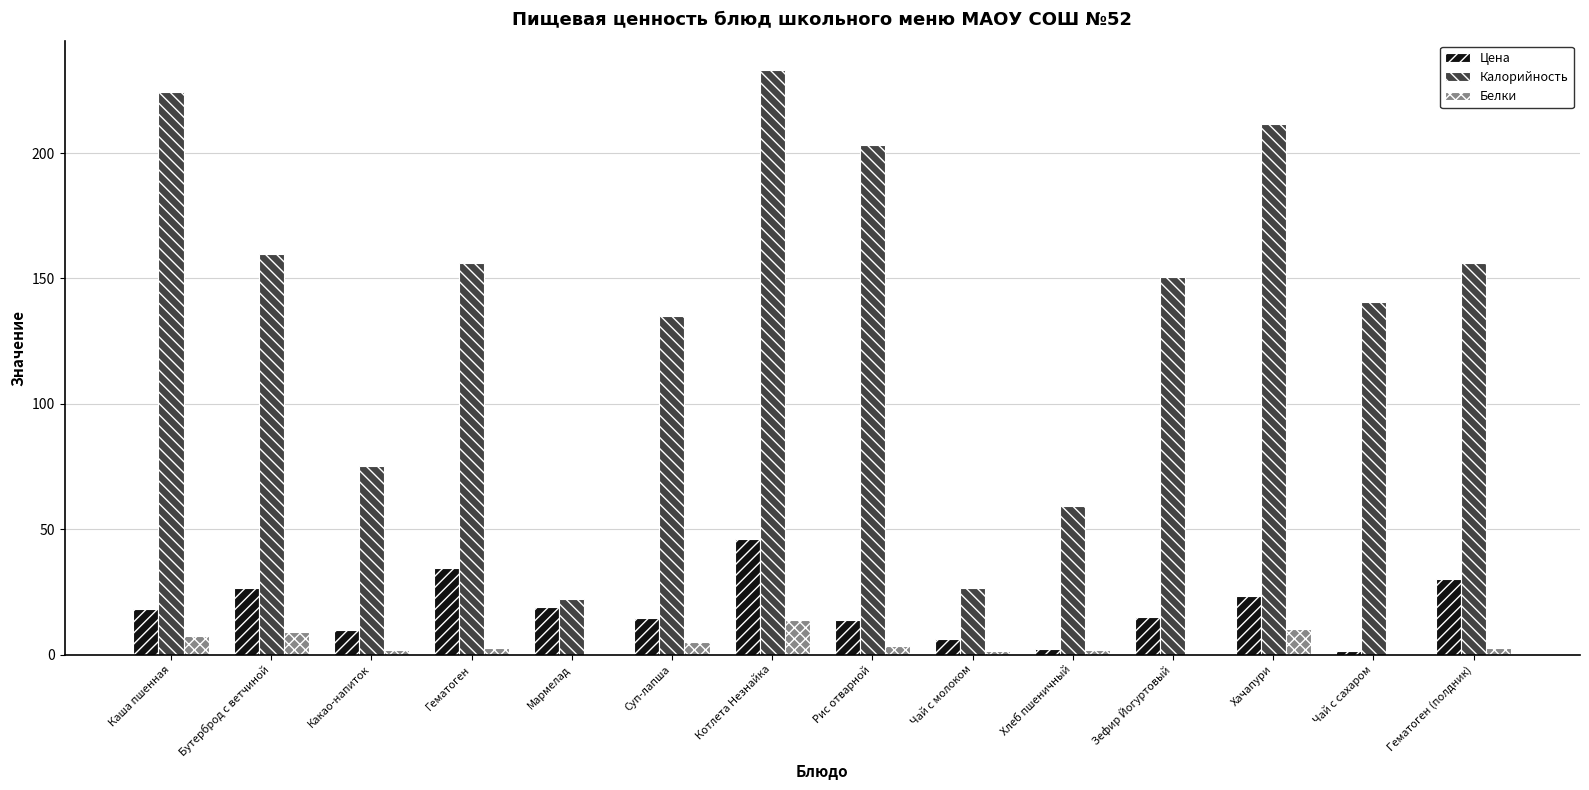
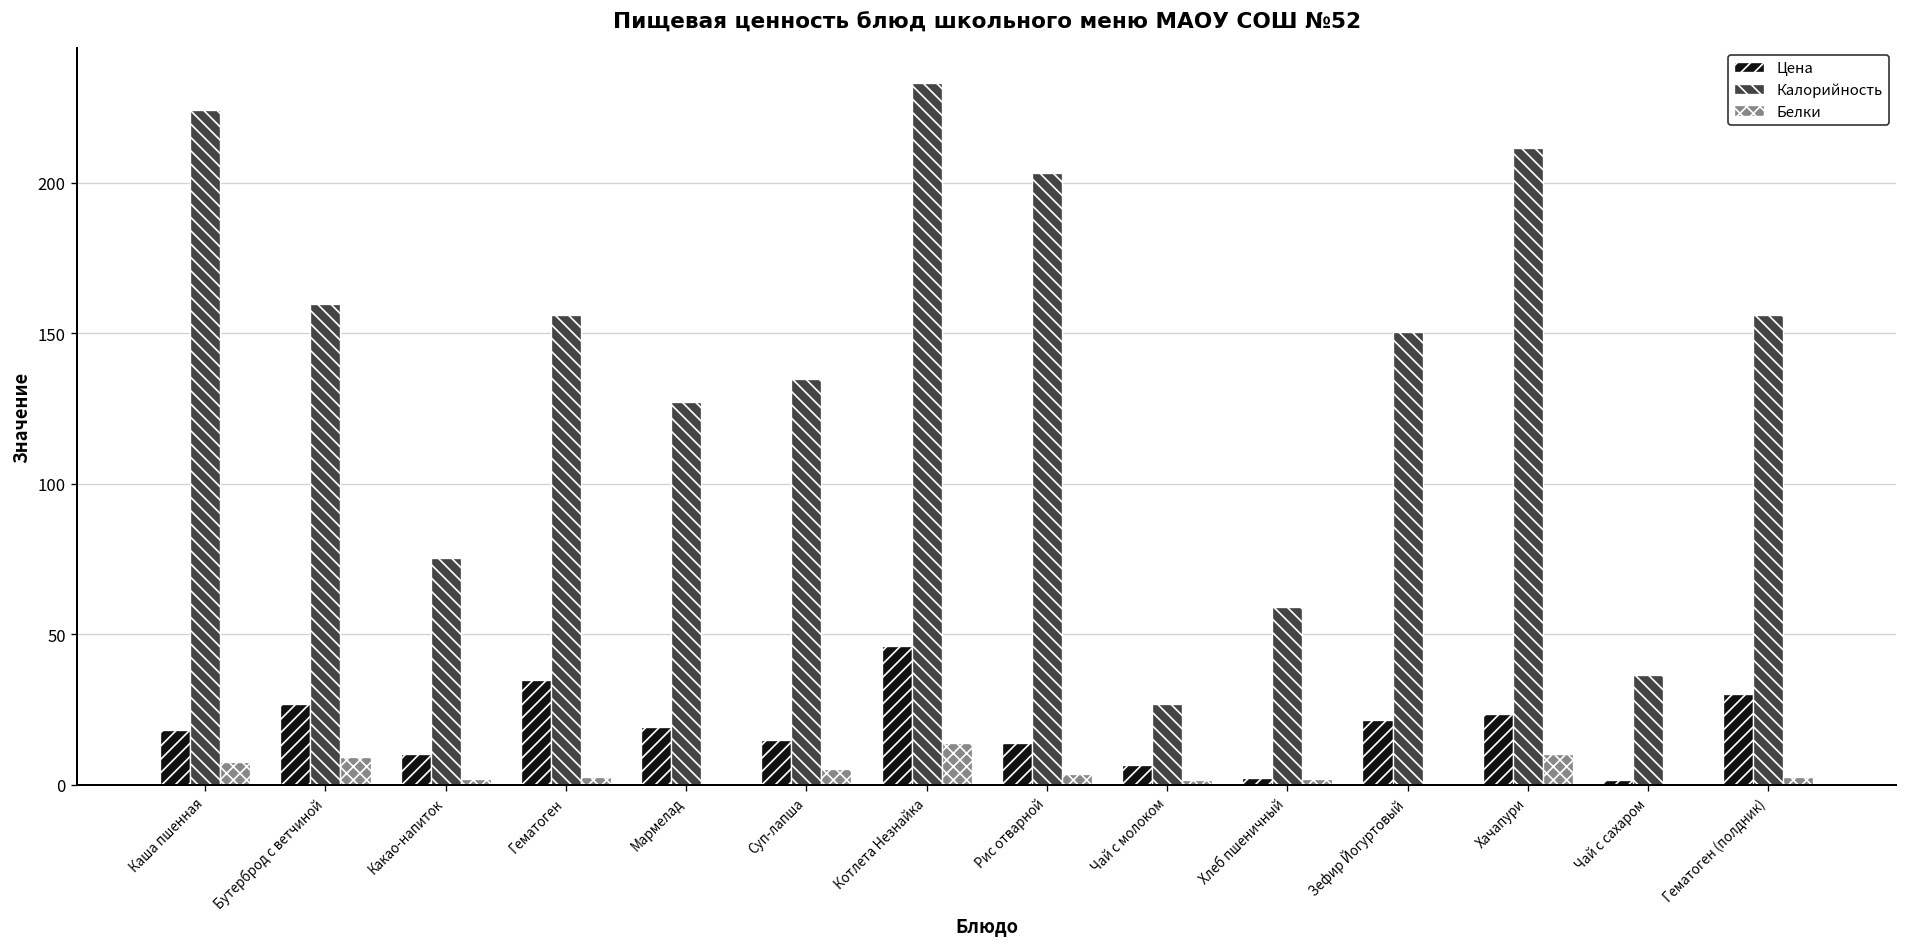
  {
    "Цена": {
      "Каша пшенная": 18,
      "Бутерброд с ветчиной": 27,
      "Какао-напиток": 10,
      "Гематоген": 35,
      "Мармелад": 19,
      "Суп-лапша": 15,
      "Котлета Незнайка": 46,
      "Рис отварной": 14,
      "Чай с молоком": 6,
      "Хлеб пшеничный": 2,
-     "Зефир Йогуртовый": 15,
+     "Зефир Йогуртовый": 22,
      "Хачапури": 23,
      "Чай с сахаром": 2,
      "Гематоген (полдник)": 30
    },
    "Калорийность": {
      "Каша пшенная": 224,
      "Бутерброд с ветчиной": 160,
      "Какао-напиток": 75,
      "Гематоген": 156,
-     "Мармелад": 22,
+     "Мармелад": 127,
      "Суп-лапша": 135,
      "Котлета Незнайка": 233,
      "Рис отварной": 203,
      "Чай с молоком": 27,
      "Хлеб пшеничный": 59,
      "Зефир Йогуртовый": 150,
      "Хачапури": 212,
-     "Чай с сахаром": 141,
+     "Чай с сахаром": 36,
      "Гематоген (полдник)": 156
    },
    "Белки": {
      "Каша пшенная": 8,
      "Бутерброд с ветчиной": 9,
      "Какао-напиток": 2,
      "Гематоген": 3,
      "Суп-лапша": 5,
      "Котлета Незнайка": 14,
      "Рис отварной": 4,
      "Чай с молоком": 1,
      "Хлеб пшеничный": 2,
      "Хачапури": 10,
      "Чай с сахаром": 0,
      "Гематоген (полдник)": 3
    }
  }
